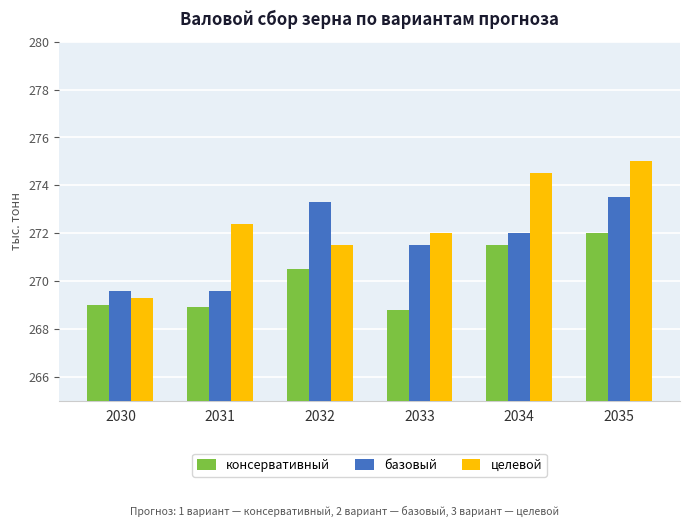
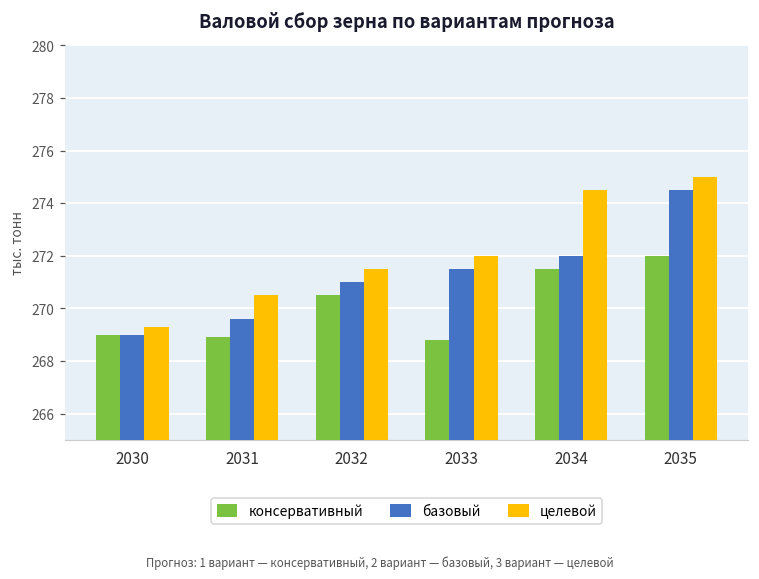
  {
    "консервативный": {
      "2030": 269.0,
      "2031": 268.9,
      "2032": 270.5,
      "2033": 268.8,
      "2034": 271.5,
      "2035": 272.0
    },
    "базовый": {
-     "2030": 269.6,
+     "2030": 269.0,
      "2031": 269.6,
-     "2032": 273.3,
+     "2032": 271.0,
      "2033": 271.5,
      "2034": 272.0,
-     "2035": 273.5
+     "2035": 274.5
    },
    "целевой": {
      "2030": 269.3,
-     "2031": 272.4,
+     "2031": 270.5,
      "2032": 271.5,
      "2033": 272.0,
      "2034": 274.5,
      "2035": 275.0
    }
  }
